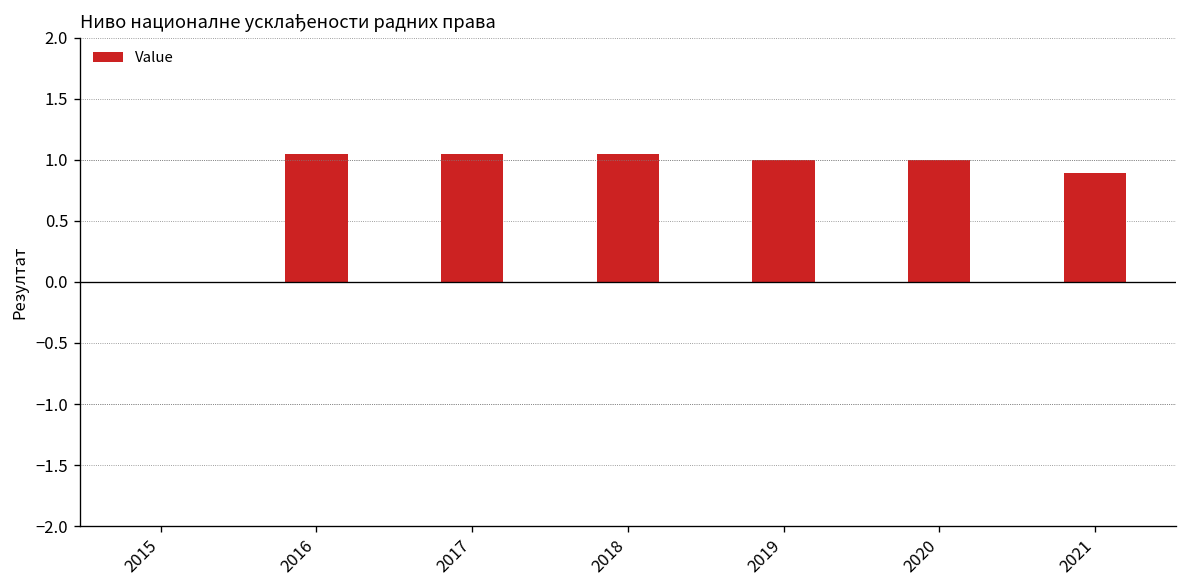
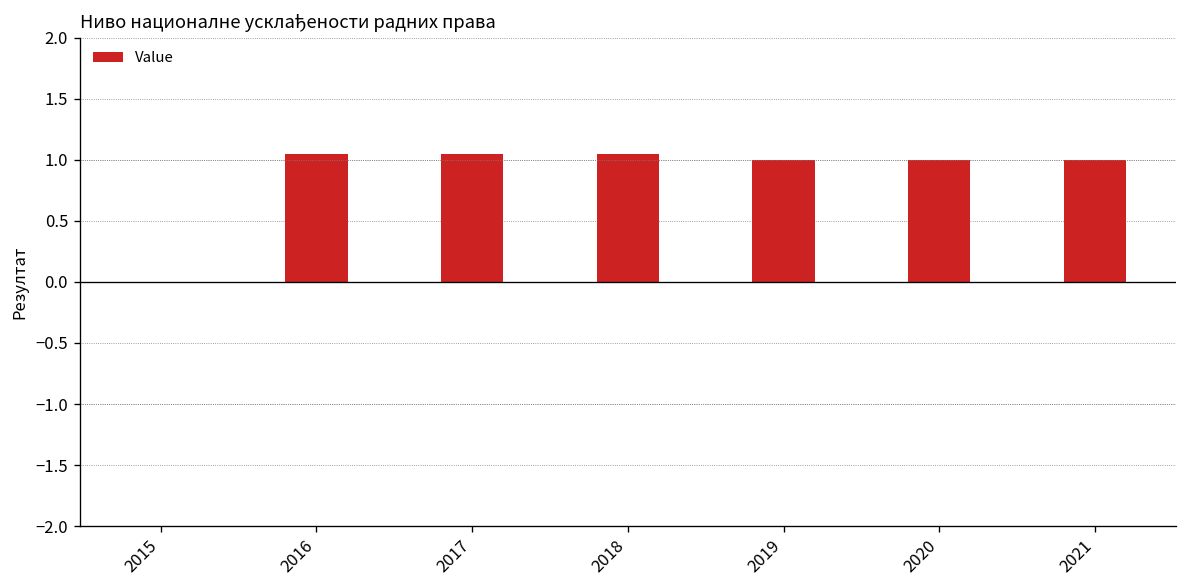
  {
    "2015": 0.00,
    "2016": 1.05,
    "2017": 1.05,
    "2018": 1.05,
    "2019": 1.00,
    "2020": 1.00,
-   "2021": 0.89
+   "2021": 1.00
  }
